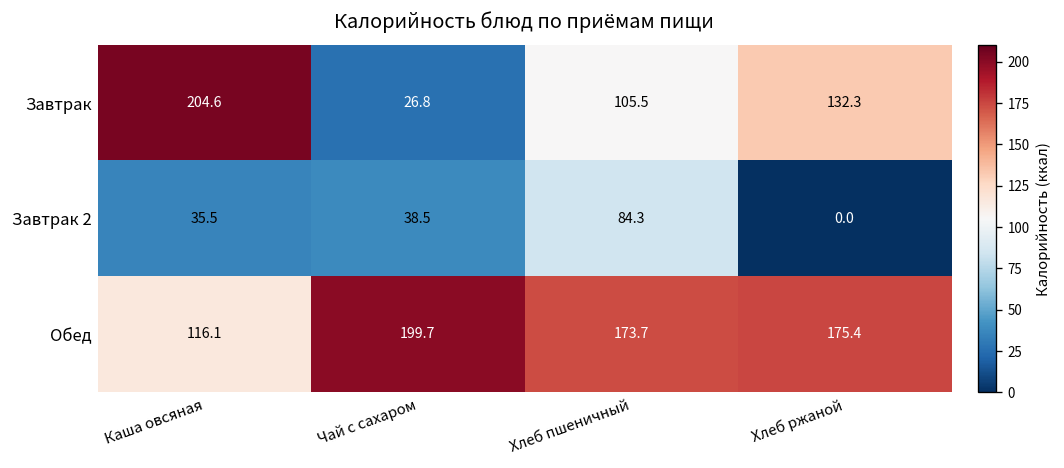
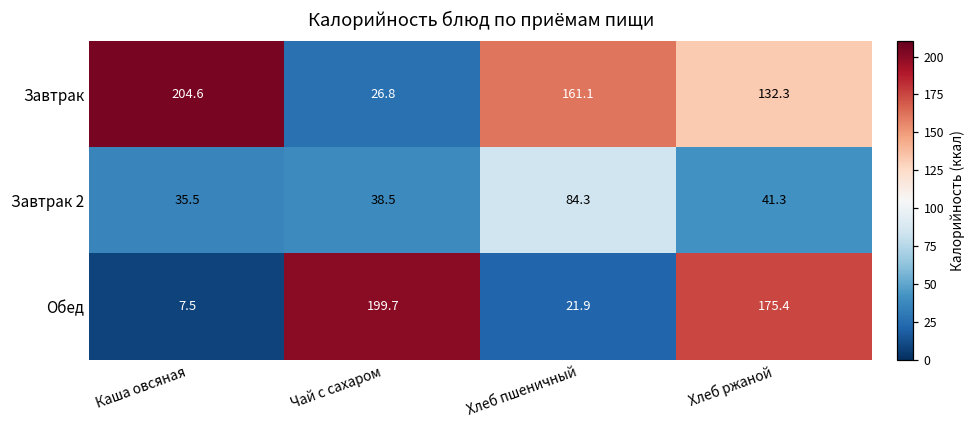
  {
    "Завтрак": {
      "Каша овсяная": 204.6,
      "Чай с сахаром": 26.8,
-     "Хлеб пшеничный": 105.5,
+     "Хлеб пшеничный": 161.1,
      "Хлеб ржаной": 132.3
    },
    "Завтрак 2": {
      "Каша овсяная": 35.5,
      "Чай с сахаром": 38.5,
      "Хлеб пшеничный": 84.3,
-     "Хлеб ржаной": 0.0
+     "Хлеб ржаной": 41.3
    },
    "Обед": {
-     "Каша овсяная": 116.1,
+     "Каша овсяная": 7.5,
      "Чай с сахаром": 199.7,
-     "Хлеб пшеничный": 173.7,
+     "Хлеб пшеничный": 21.9,
      "Хлеб ржаной": 175.4
    }
  }
